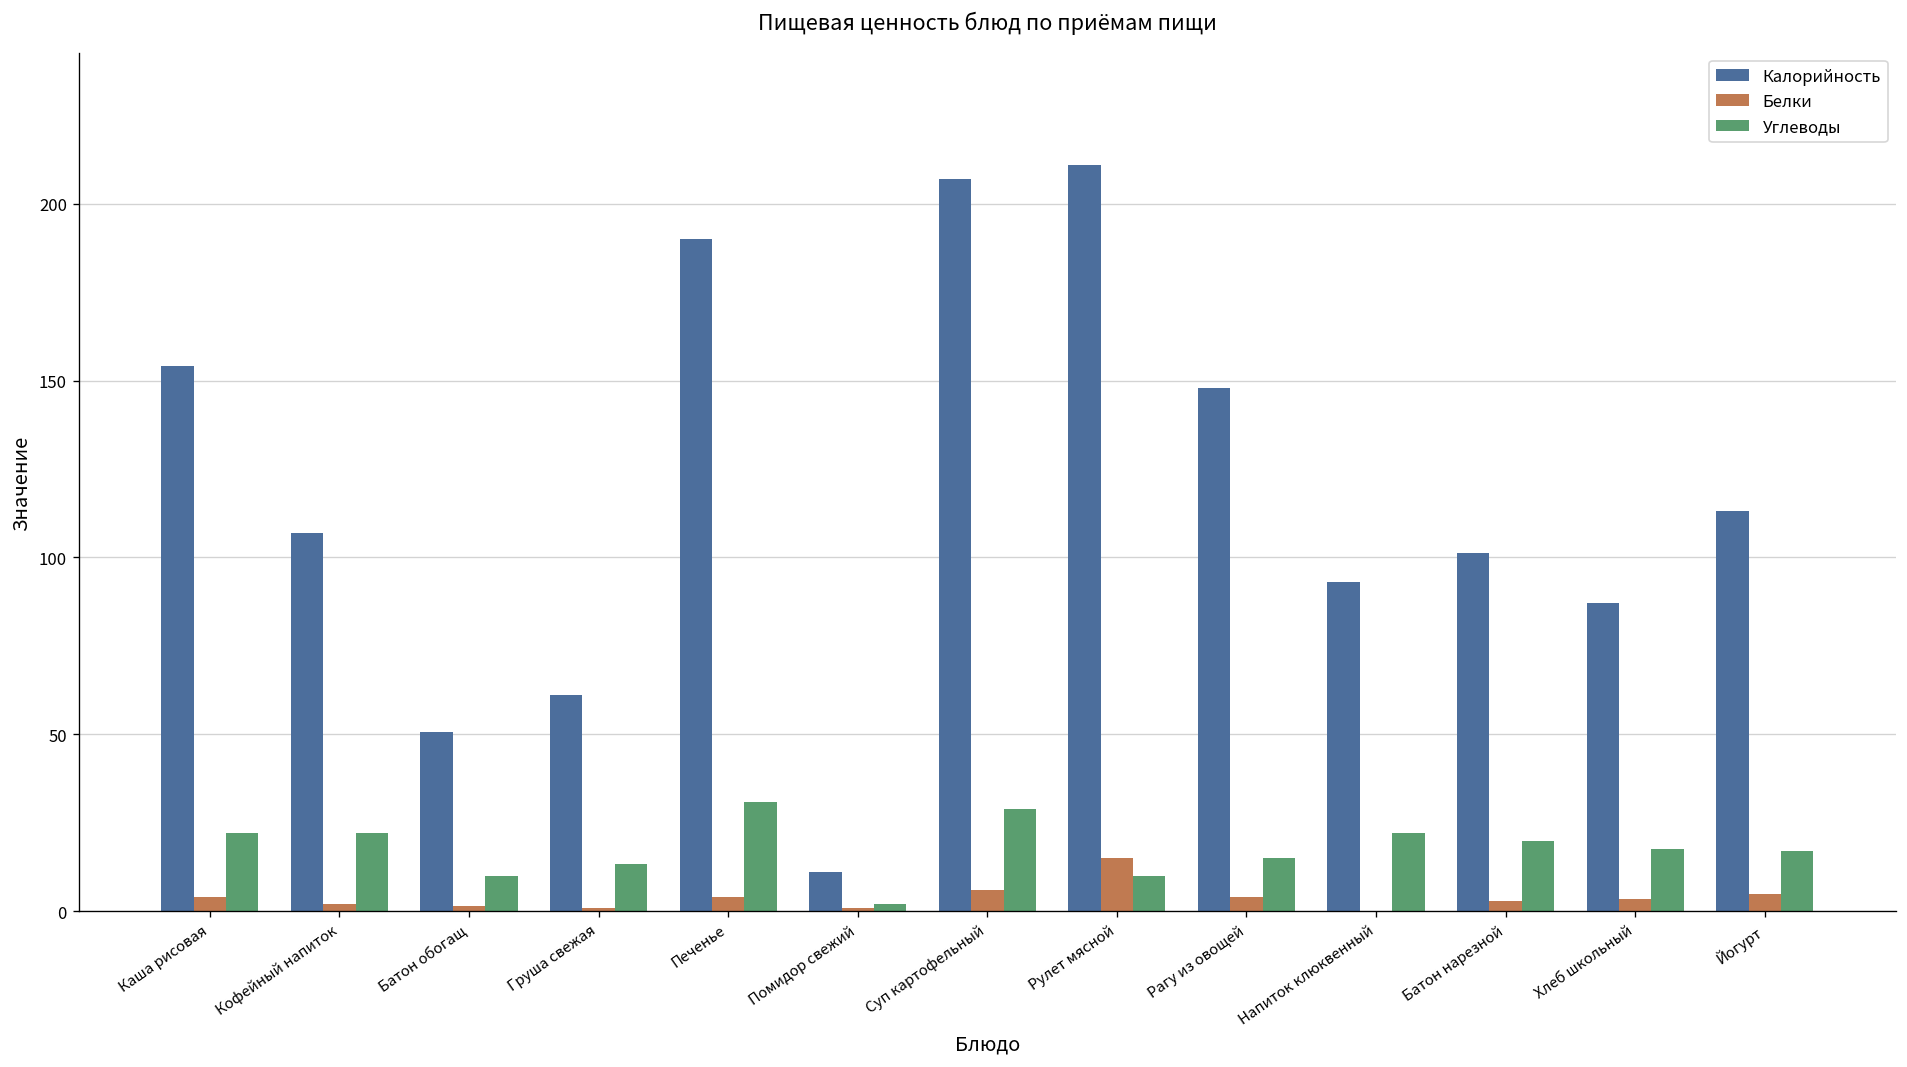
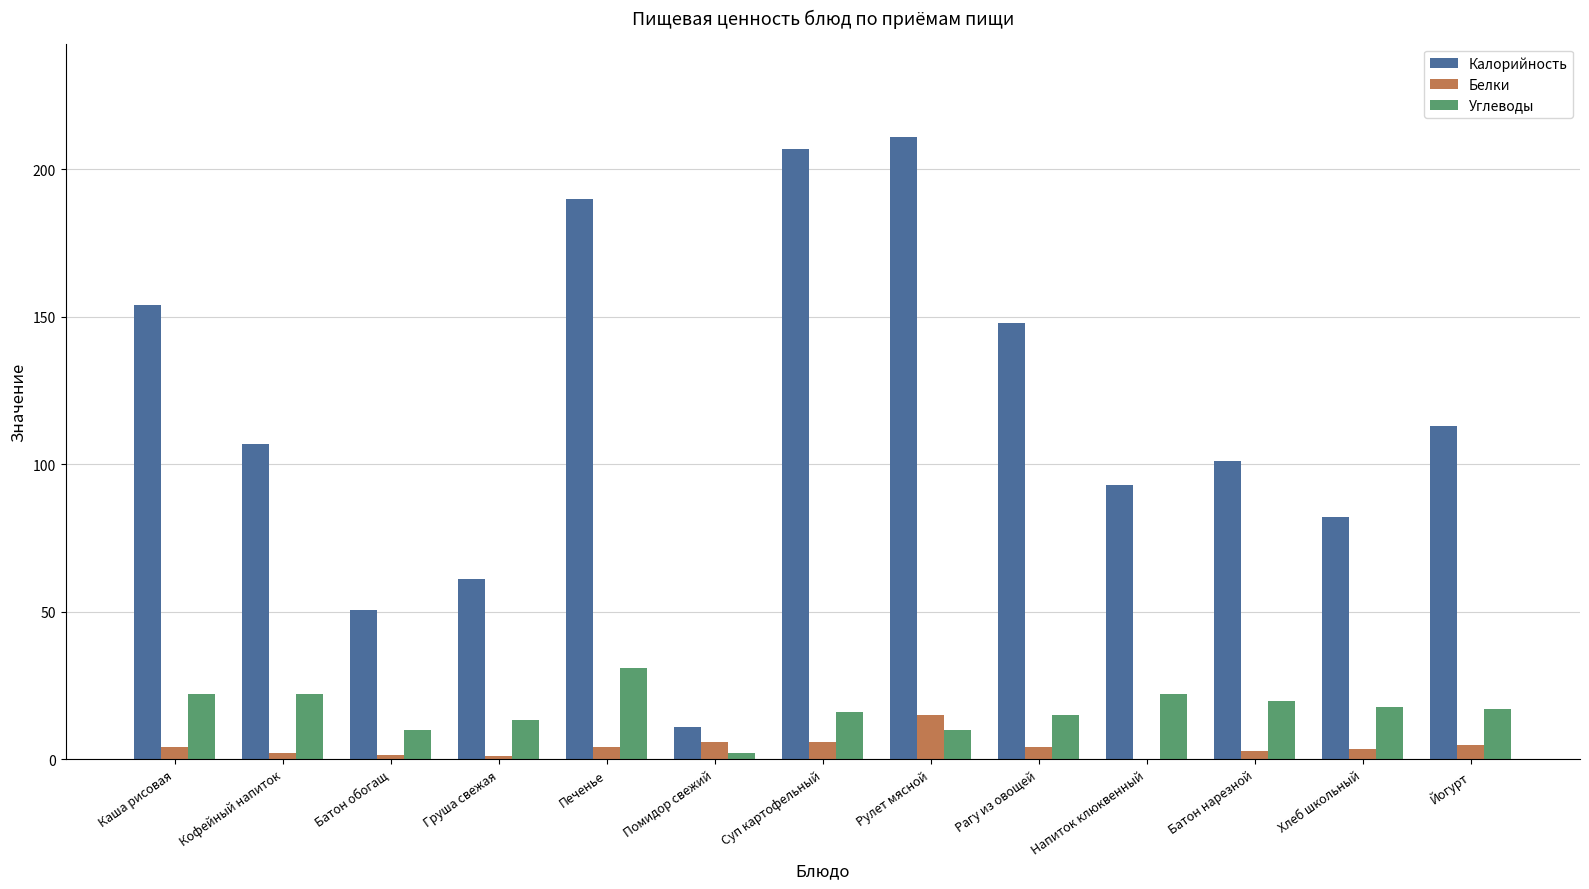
  {
    "Калорийность": {
      "Каша рисовая": 154,
      "Кофейный напиток": 107,
      "Батон обогащ": 51,
      "Груша свежая": 61,
      "Печенье": 190,
      "Помидор свежий": 11,
      "Суп картофельный": 207,
      "Рулет мясной": 211,
      "Рагу из овощей": 148,
      "Напиток клюквенный": 93,
      "Батон нарезной": 101,
-     "Хлеб школьный": 87,
+     "Хлеб школьный": 82,
      "Йогурт": 113
    },
    "Белки": {
      "Каша рисовая": 4,
      "Кофейный напиток": 2,
      "Батон обогащ": 1,
      "Груша свежая": 1,
      "Печенье": 4,
-     "Помидор свежий": 1,
+     "Помидор свежий": 6,
      "Суп картофельный": 6,
      "Рулет мясной": 15,
      "Рагу из овощей": 4,
      "Напиток клюквенный": 0,
      "Батон нарезной": 3,
      "Хлеб школьный": 4,
      "Йогурт": 5
    },
    "Углеводы": {
      "Каша рисовая": 22,
      "Кофейный напиток": 22,
      "Батон обогащ": 10,
      "Груша свежая": 13,
      "Печенье": 31,
      "Помидор свежий": 2,
-     "Суп картофельный": 29,
+     "Суп картофельный": 16,
      "Рулет мясной": 10,
      "Рагу из овощей": 15,
      "Напиток клюквенный": 22,
      "Батон нарезной": 20,
      "Хлеб школьный": 18,
      "Йогурт": 17
    }
  }
